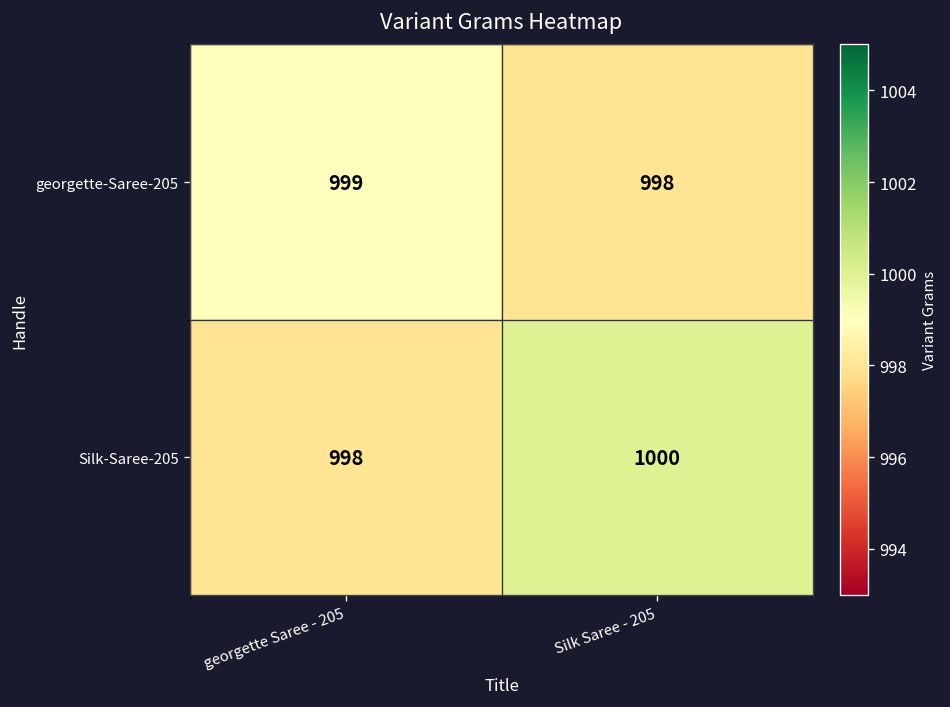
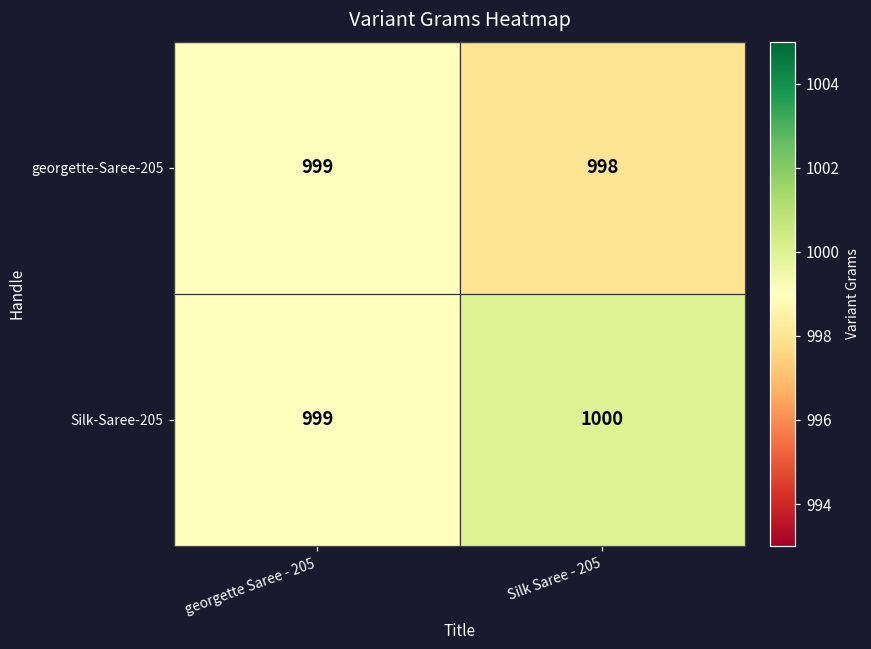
  {
    "georgette-Saree-205": {
      "georgette Saree - 205": 999,
      "Silk Saree - 205": 998
    },
    "Silk-Saree-205": {
-     "georgette Saree - 205": 998,
+     "georgette Saree - 205": 999,
      "Silk Saree - 205": 1000
    }
  }
